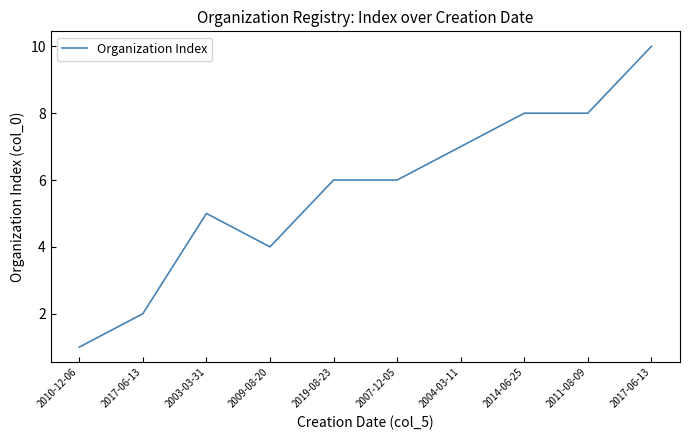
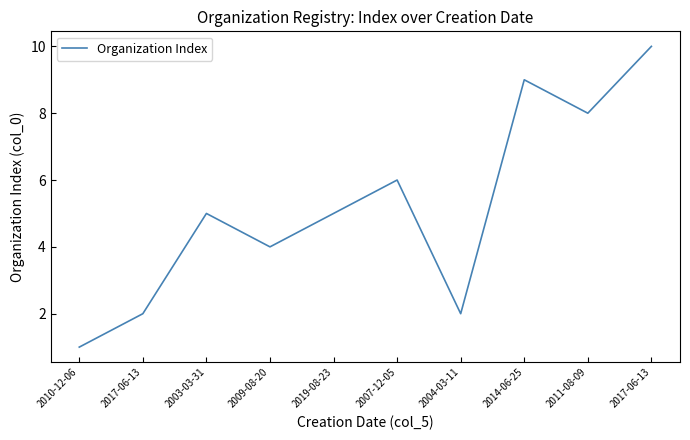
  {
    "2010-12-06": 1,
    "2003-03-31": 5,
    "2009-08-20": 4,
-   "2019-08-23": 6,
+   "2019-08-23": 5,
    "2007-12-05": 6,
-   "2004-03-11": 7,
-   "2014-06-25": 8,
+   "2004-03-11": 2,
+   "2014-06-25": 9,
    "2011-08-09": 8
  }
